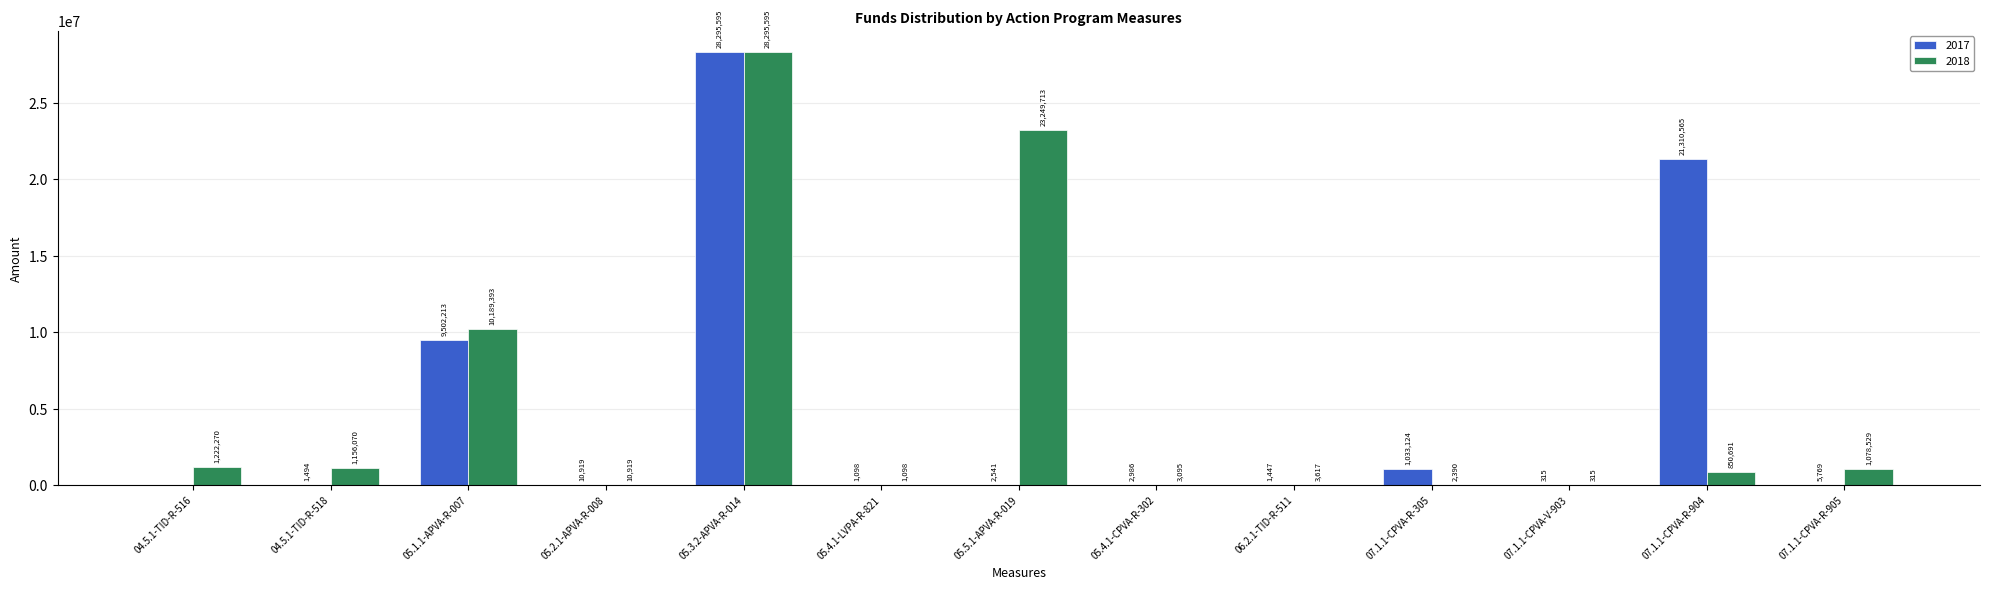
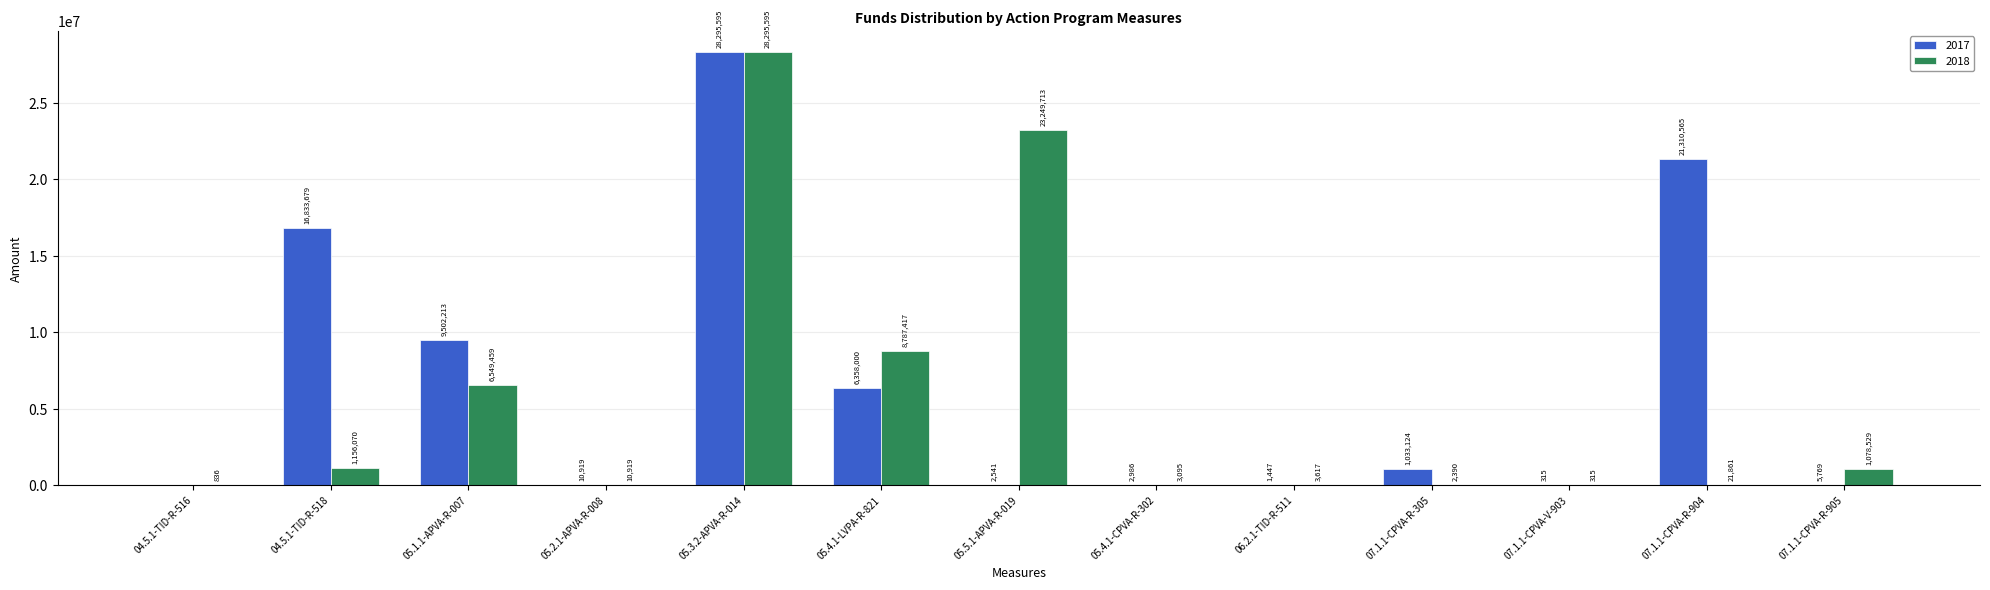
  {
    "2017": {
-     "04.5.1-TID-R-518": "1,494",
+     "04.5.1-TID-R-518": "16,833,679",
      "05.1.1-APVA-R-007": "9,502,213",
      "05.2.1-APVA-R-008": "10,919",
      "05.3.2-APVA-R-014": "28,295,595",
-     "05.4.1-LVPA-R-821": "1,098",
+     "05.4.1-LVPA-R-821": "6,358,000",
      "05.5.1-APVA-R-019": "2,541",
      "05.4.1-CPVA-R-302": "2,986",
      "06.2.1-TID-R-511": "1,447",
      "07.1.1-CPVA-R-305": "1,033,124",
      "07.1.1-CPVA-V-903": "315",
      "07.1.1-CPVA-R-904": "21,310,565",
      "07.1.1-CPVA-R-905": "5,769"
    },
    "2018": {
-     "04.5.1-TID-R-516": "1,222,270",
+     "04.5.1-TID-R-516": "836",
      "04.5.1-TID-R-518": "1,156,070",
-     "05.1.1-APVA-R-007": "10,189,393",
+     "05.1.1-APVA-R-007": "6,549,459",
      "05.2.1-APVA-R-008": "10,919",
      "05.3.2-APVA-R-014": "28,295,595",
-     "05.4.1-LVPA-R-821": "1,098",
+     "05.4.1-LVPA-R-821": "8,787,417",
      "05.5.1-APVA-R-019": "23,249,713",
      "05.4.1-CPVA-R-302": "3,095",
      "06.2.1-TID-R-511": "3,617",
      "07.1.1-CPVA-R-305": "2,390",
      "07.1.1-CPVA-V-903": "315",
-     "07.1.1-CPVA-R-904": "850,691",
+     "07.1.1-CPVA-R-904": "21,861",
      "07.1.1-CPVA-R-905": "1,078,529"
    }
  }
